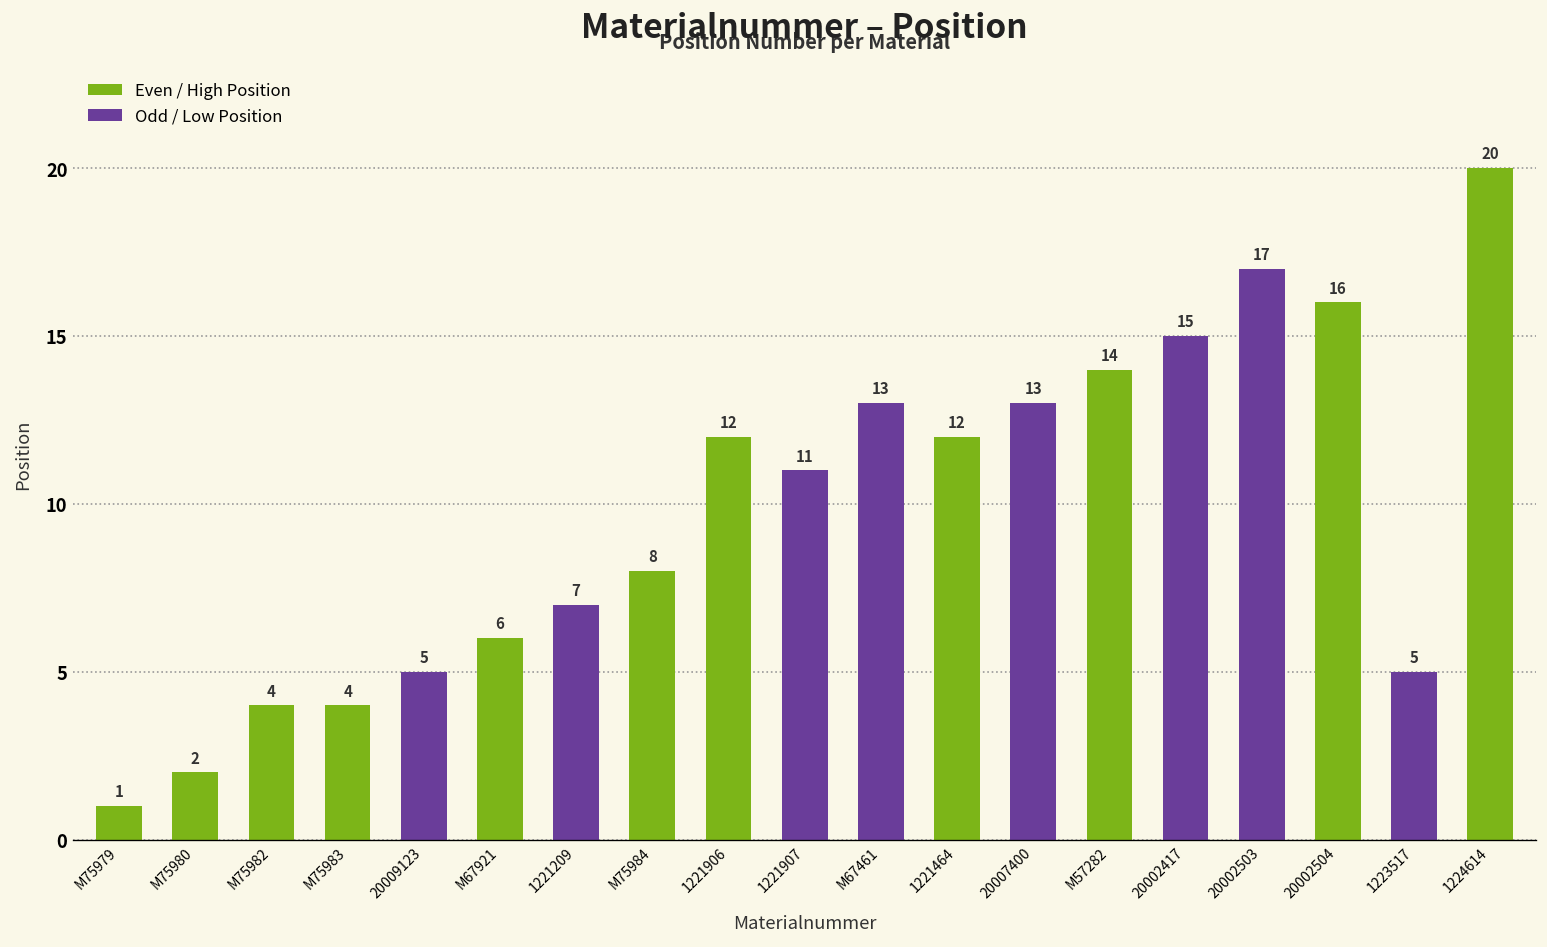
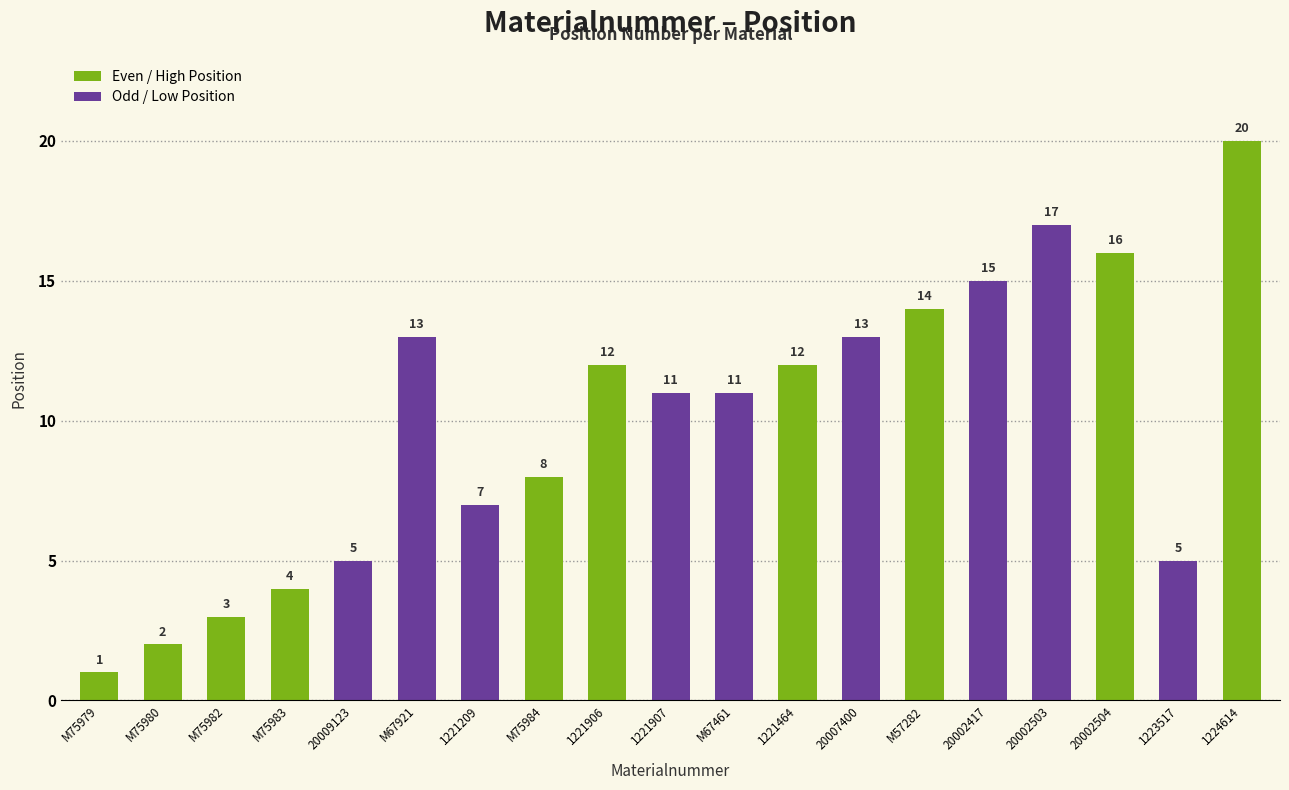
  {
    "M75979": 1,
    "M75980": 2,
-   "M75982": 4,
+   "M75982": 3,
    "M75983": 4,
    "20009123": 5,
-   "M67921": 6,
+   "M67921": 13,
    "1221209": 7,
    "M75984": 8,
    "1221906": 12,
    "1221907": 11,
-   "M67461": 13,
+   "M67461": 11,
    "1221464": 12,
    "20007400": 13,
    "M57282": 14,
    "20002417": 15,
    "20002503": 17,
    "20002504": 16,
    "1223517": 5,
    "1224614": 20
  }
